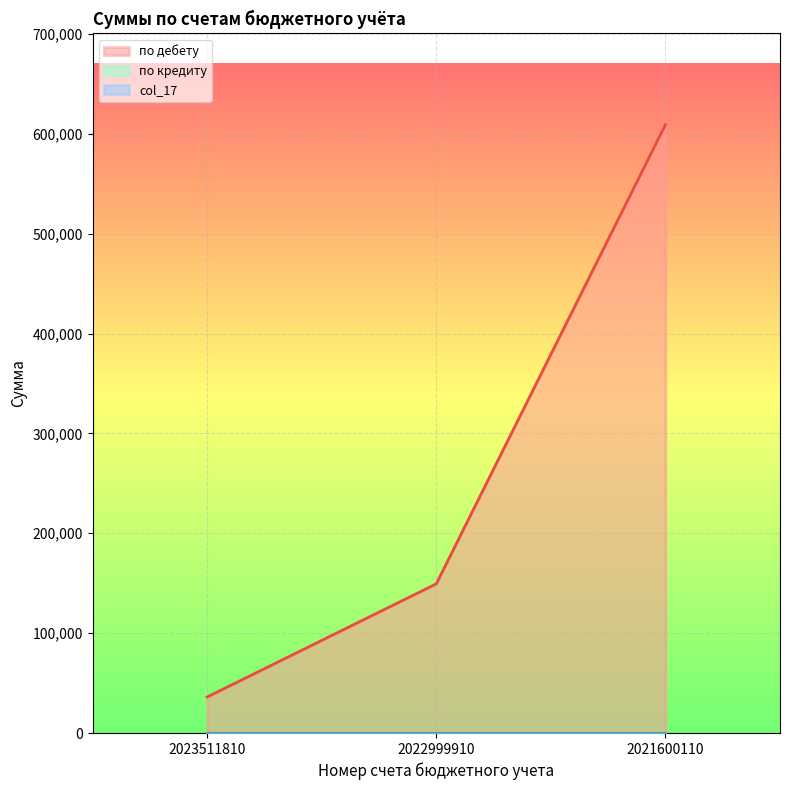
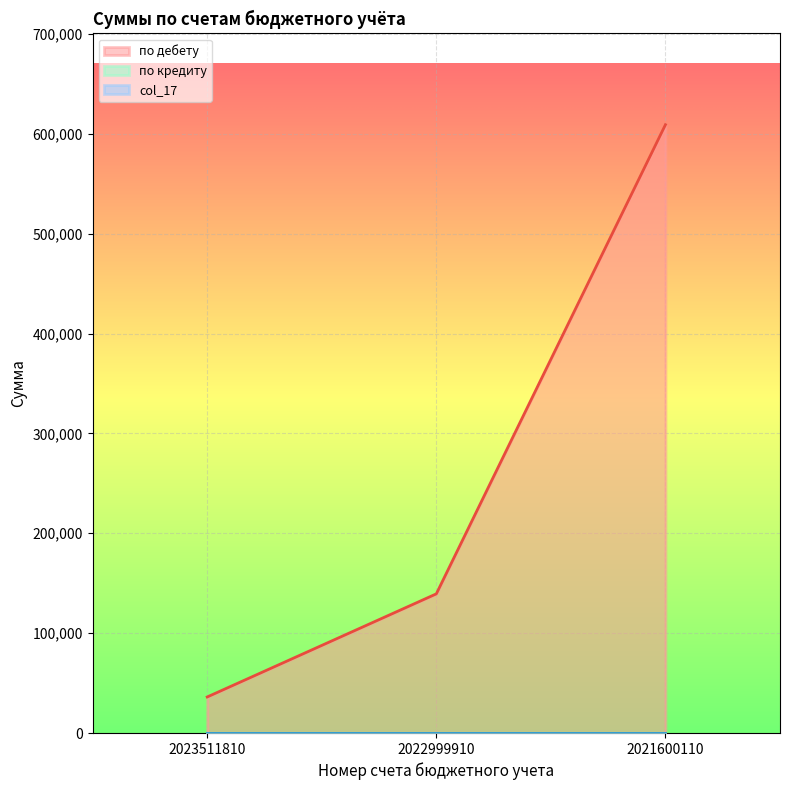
  {
    "по дебету": {
      "2023511810": "40,000",
-     "2022999910": "150,000",
+     "2022999910": "140,000",
      "2021600110": "610,000"
    },
    "col_17": {
      "2023511810": "0",
      "2022999910": "0",
      "2021600110": "0"
    }
  }
